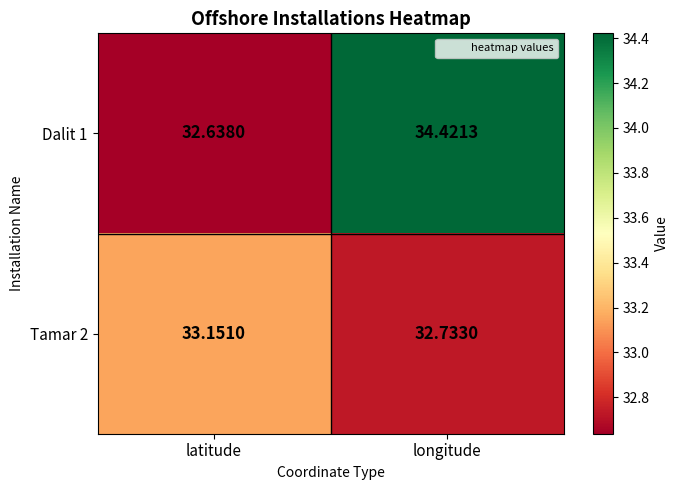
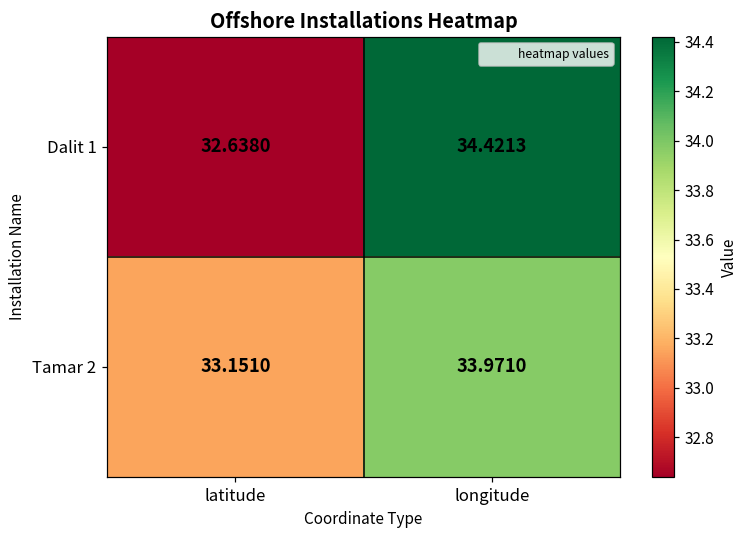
  {
    "Dalit 1": {
      "latitude": 32.6380,
      "longitude": 34.4213
    },
    "Tamar 2": {
      "latitude": 33.1510,
-     "longitude": 32.7330
+     "longitude": 33.9710
    }
  }
